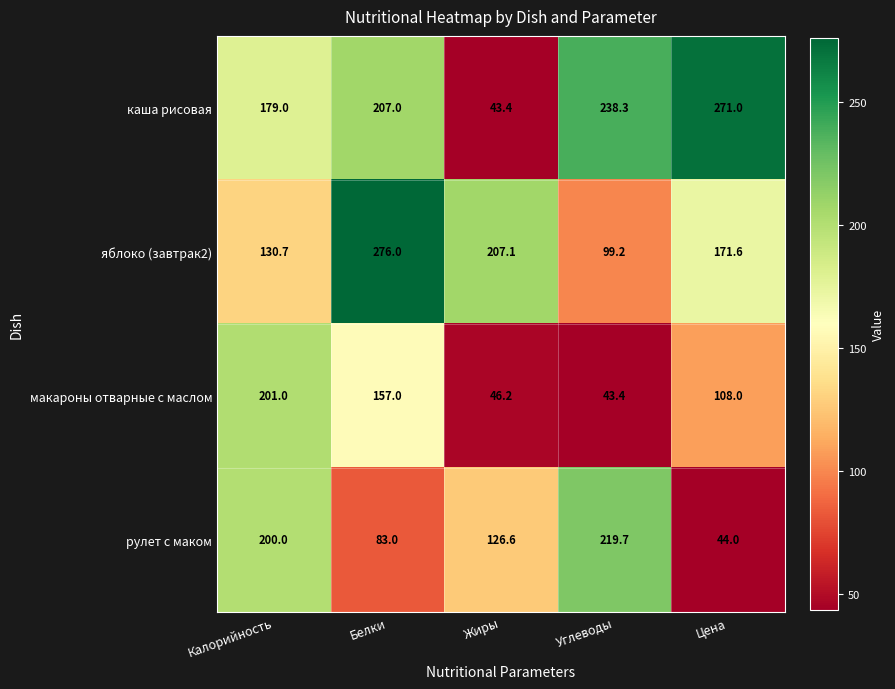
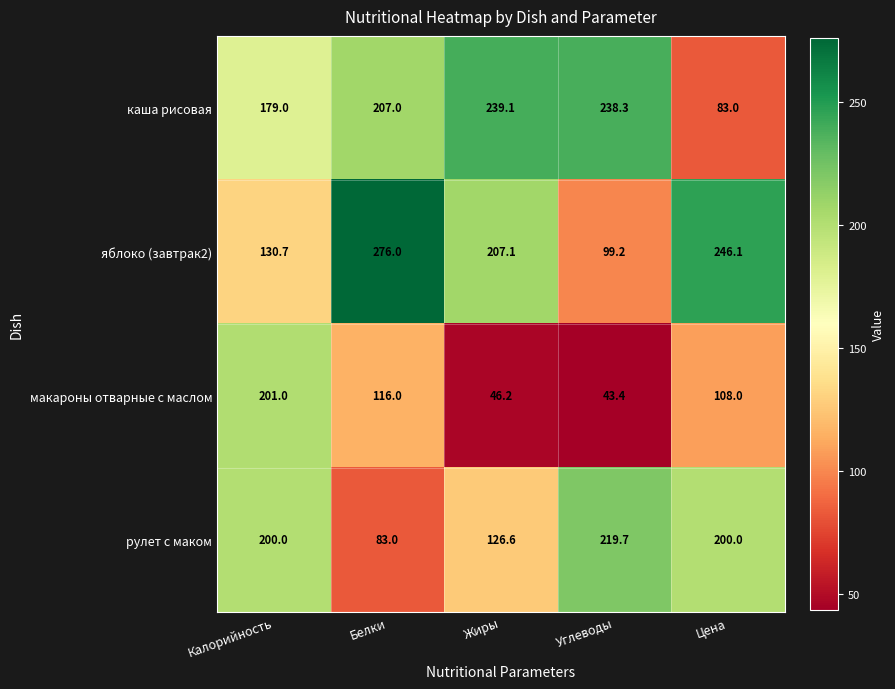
  {
    "каша рисовая": {
      "Калорийность": 179.0,
      "Белки": 207.0,
-     "Жиры": 43.4,
+     "Жиры": 239.1,
      "Углеводы": 238.3,
-     "Цена": 271.0
+     "Цена": 83.0
    },
    "яблоко (завтрак2)": {
      "Калорийность": 130.7,
      "Белки": 276.0,
      "Жиры": 207.1,
      "Углеводы": 99.2,
-     "Цена": 171.6
+     "Цена": 246.1
    },
    "макароны отварные с маслом": {
      "Калорийность": 201.0,
-     "Белки": 157.0,
+     "Белки": 116.0,
      "Жиры": 46.2,
      "Углеводы": 43.4,
      "Цена": 108.0
    },
    "рулет с маком": {
      "Калорийность": 200.0,
      "Белки": 83.0,
      "Жиры": 126.6,
      "Углеводы": 219.7,
-     "Цена": 44.0
+     "Цена": 200.0
    }
  }
